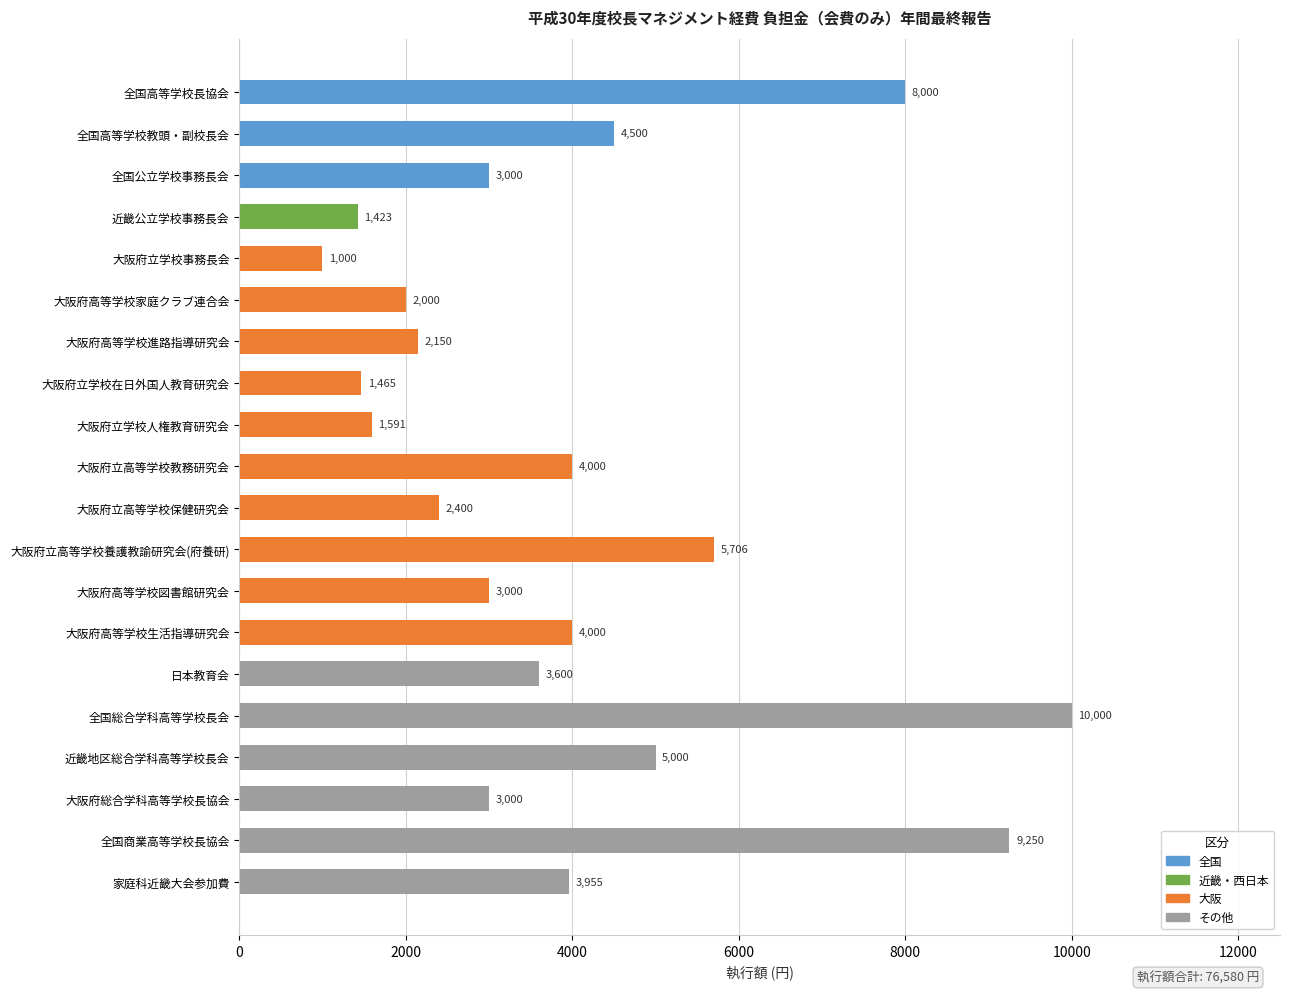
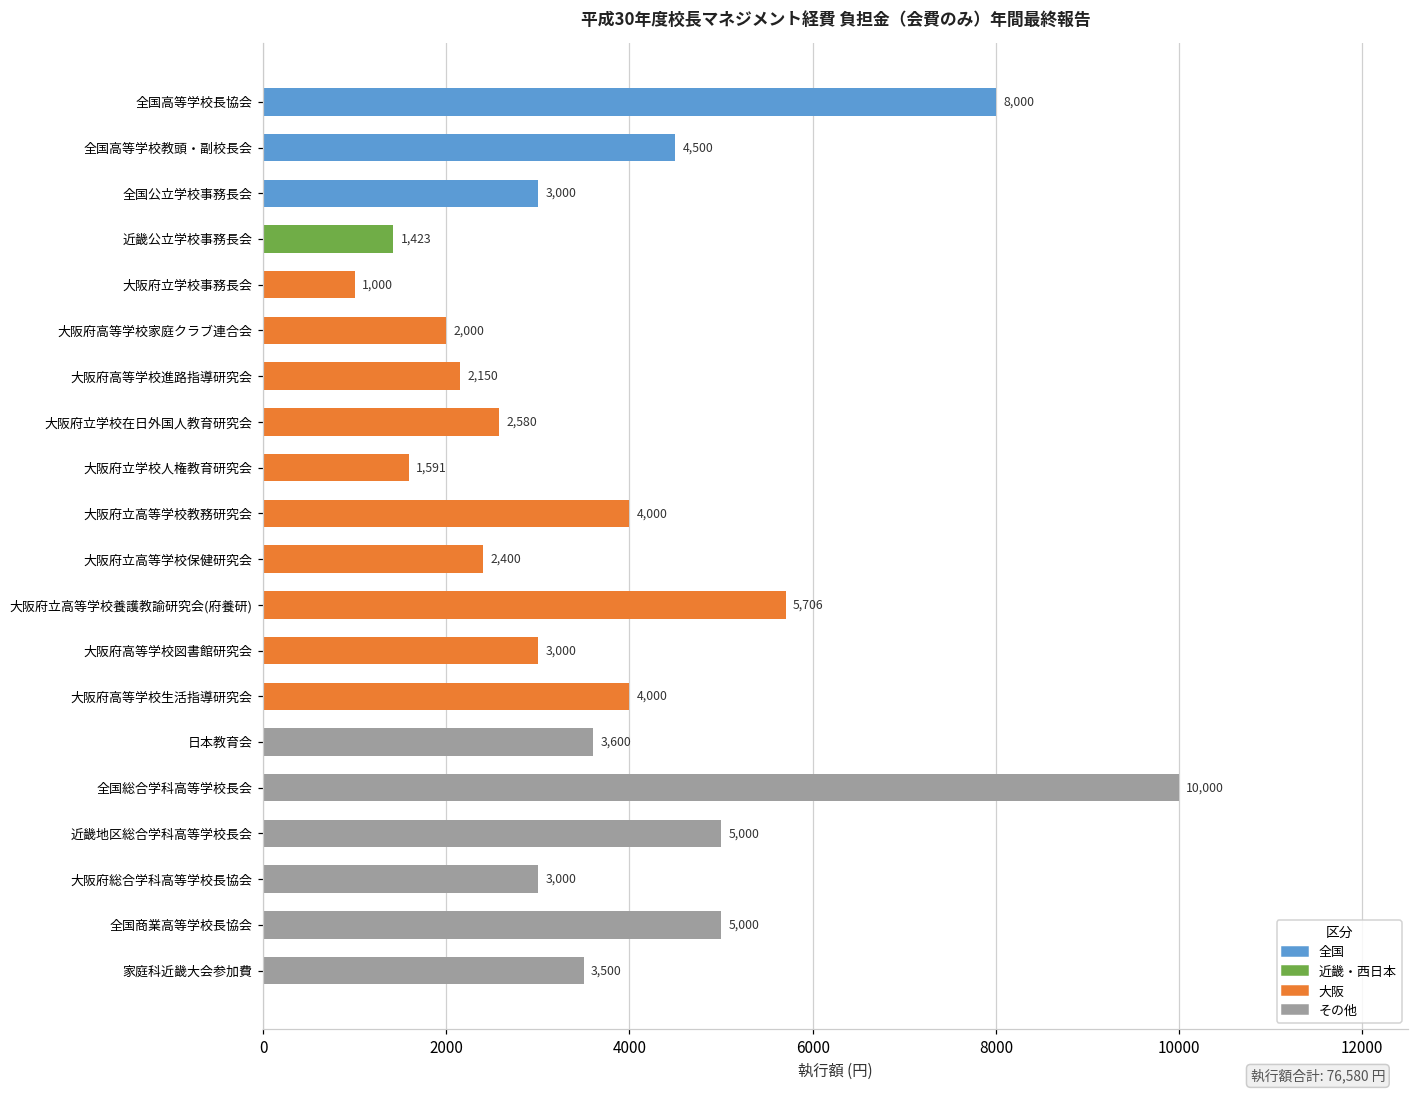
  {
    "全国高等学校長協会": "8,000",
    "全国高等学校教頭・副校長会": "4,500",
    "全国公立学校事務長会": "3,000",
    "近畿公立学校事務長会": "1,423",
    "大阪府立学校事務長会": "1,000",
    "大阪府高等学校家庭クラブ連合会": "2,000",
    "大阪府高等学校進路指導研究会": "2,150",
-   "大阪府立学校在日外国人教育研究会": "1,465",
+   "大阪府立学校在日外国人教育研究会": "2,580",
    "大阪府立学校人権教育研究会": "1,591",
    "大阪府立高等学校教務研究会": "4,000",
    "大阪府立高等学校保健研究会": "2,400",
    "大阪府立高等学校養護教諭研究会(府養研)": "5,706",
    "大阪府高等学校図書館研究会": "3,000",
    "大阪府高等学校生活指導研究会": "4,000",
    "日本教育会": "3,600",
    "全国総合学科高等学校長会": "10,000",
    "近畿地区総合学科高等学校長会": "5,000",
    "大阪府総合学科高等学校長協会": "3,000",
-   "全国商業高等学校長協会": "9,250",
-   "家庭科近畿大会参加費": "3,955"
+   "全国商業高等学校長協会": "5,000",
+   "家庭科近畿大会参加費": "3,500"
  }
